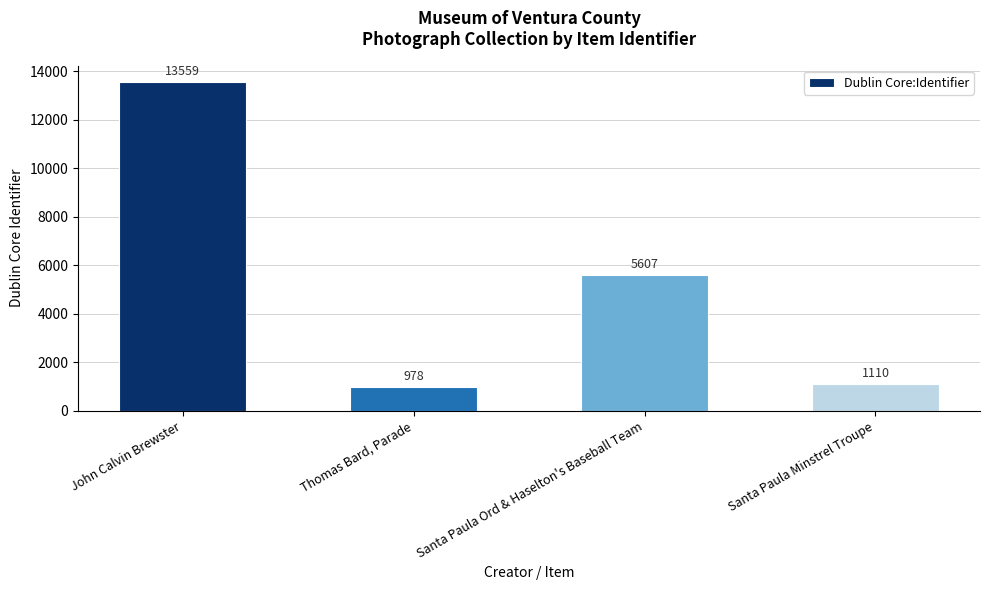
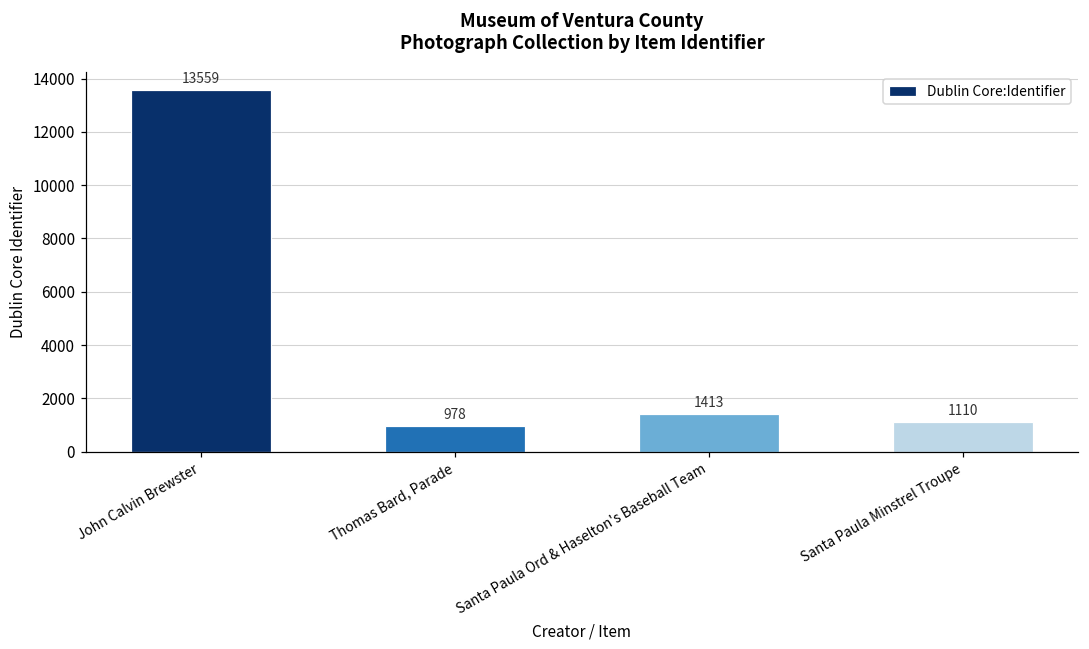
  {
    "John Calvin Brewster": 13559,
    "Thomas Bard, Parade": 978,
-   "Santa Paula Ord & Haselton's Baseball Team": 5607,
+   "Santa Paula Ord & Haselton's Baseball Team": 1413,
    "Santa Paula Minstrel Troupe": 1110
  }
